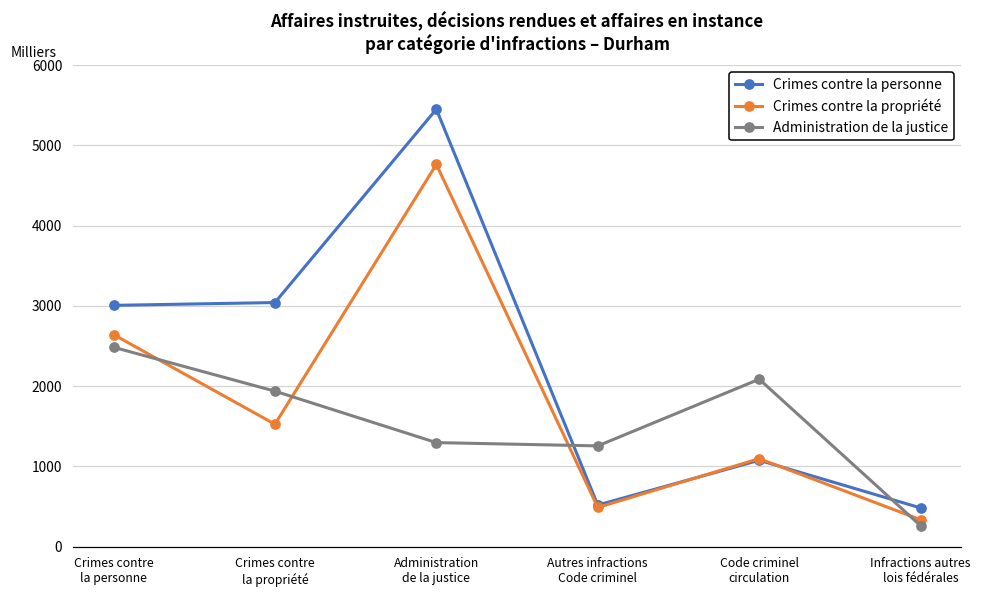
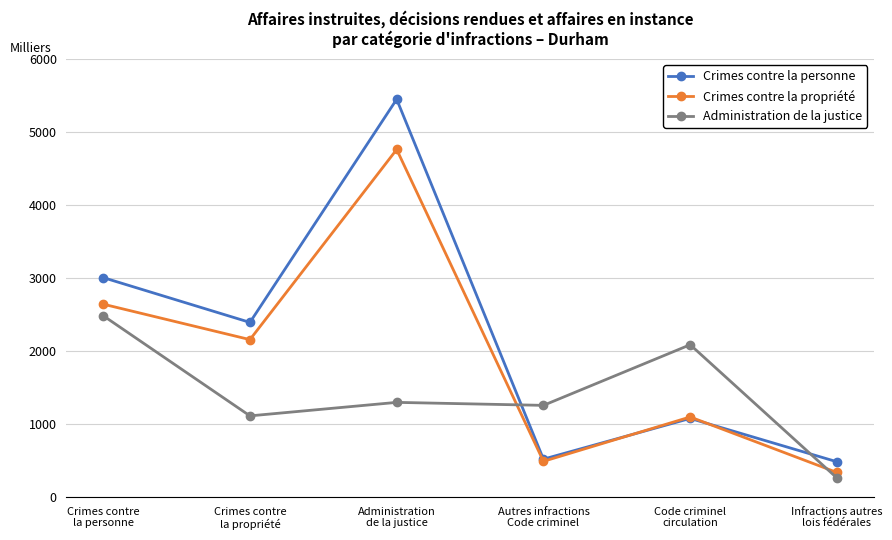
  {
    "Crimes contre la personne": {
      "Crimes contre la personne": 3000,
-     "Crimes contre la propriété": 3000,
+     "Crimes contre la propriété": 2400,
      "Administration de la justice": 5500,
      "Infractions autres lois fédérales": 500
    },
    "Crimes contre la propriété": {
      "Crimes contre la personne": 2600,
-     "Crimes contre la propriété": 1500,
+     "Crimes contre la propriété": 2200,
      "Administration de la justice": 4800,
      "Infractions autres lois fédérales": 300
    },
    "Administration de la justice": {
      "Crimes contre la personne": 2500,
-     "Crimes contre la propriété": 1900,
+     "Crimes contre la propriété": 1100,
      "Administration de la justice": 1300,
      "Autres infractions Code criminel": 1300,
      "Code criminel circulation": 2100,
      "Infractions autres lois fédérales": 300
    }
  }
